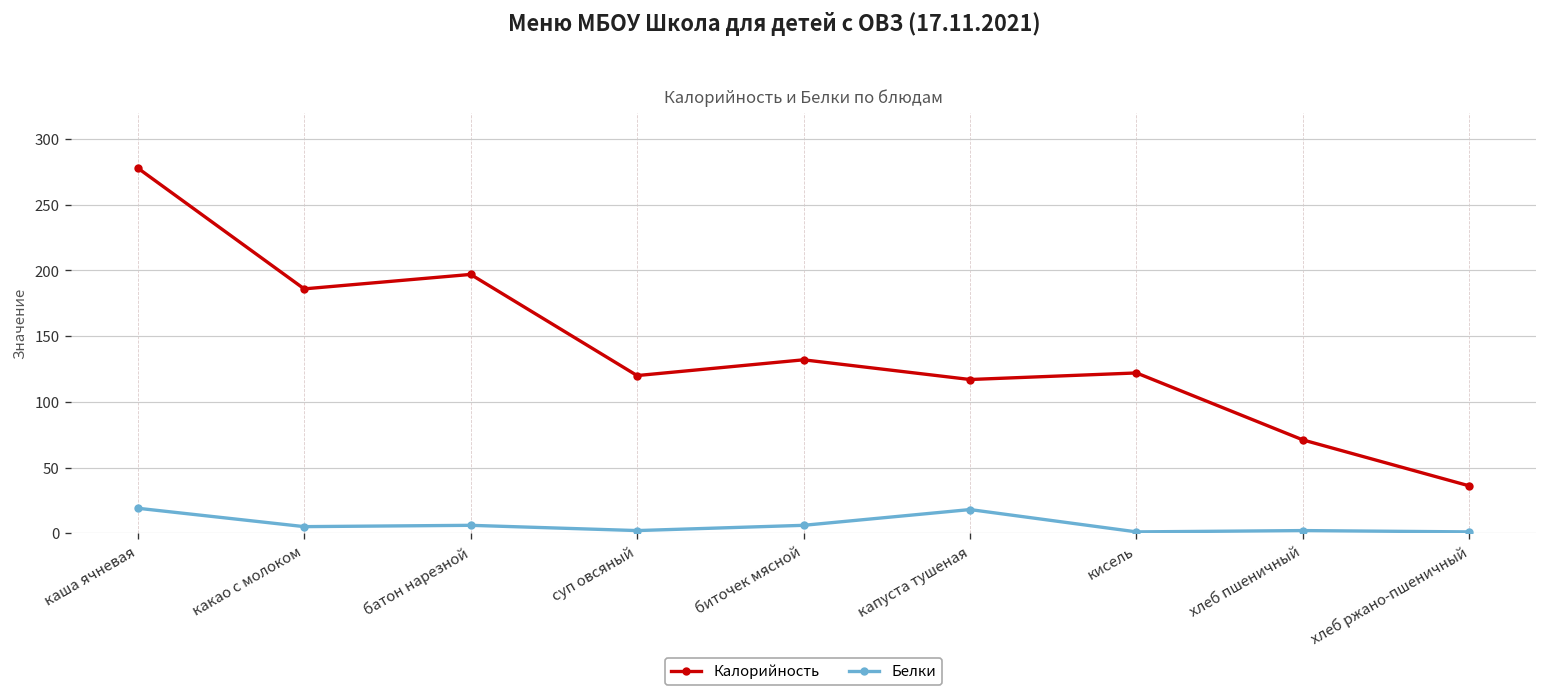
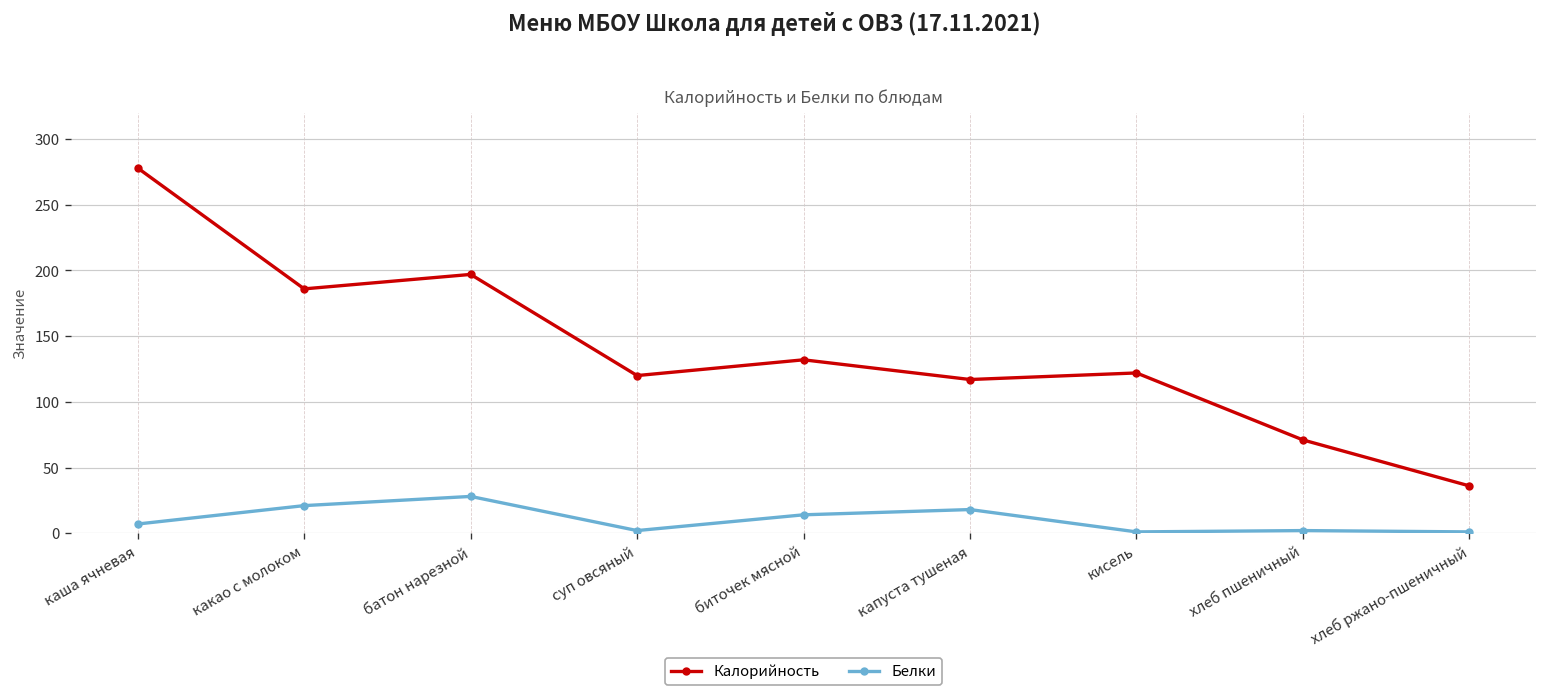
  {
    "Калорийность": {
      "каша ячневая": 278,
      "какао с молоком": 186,
      "батон нарезной": 197,
      "суп овсяный": 120,
      "биточек мясной": 132,
      "капуста тушеная": 117,
      "кисель": 122,
      "хлеб пшеничный": 71,
      "хлеб ржано-пшеничный": 36
    },
    "Белки": {
-     "каша ячневая": 19,
-     "какао с молоком": 5,
-     "батон нарезной": 6,
+     "каша ячневая": 7,
+     "какао с молоком": 21,
+     "батон нарезной": 28,
      "суп овсяный": 2,
-     "биточек мясной": 6,
+     "биточек мясной": 14,
      "капуста тушеная": 18,
      "кисель": 1,
      "хлеб пшеничный": 2,
      "хлеб ржано-пшеничный": 1
    }
  }
